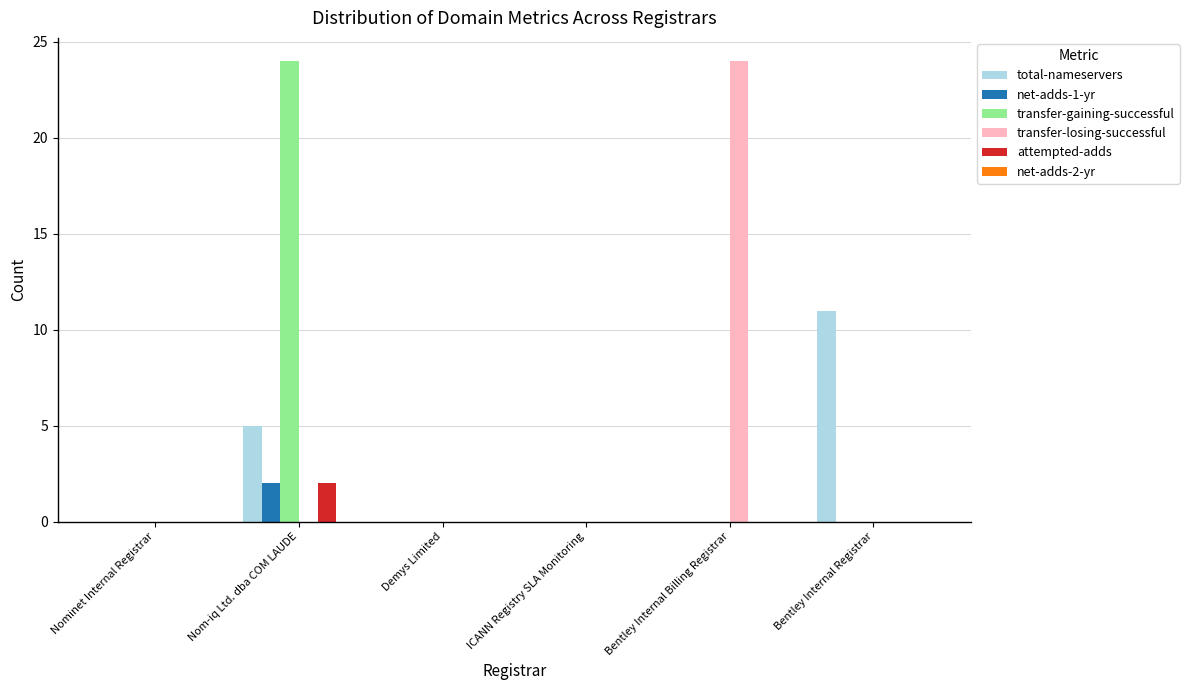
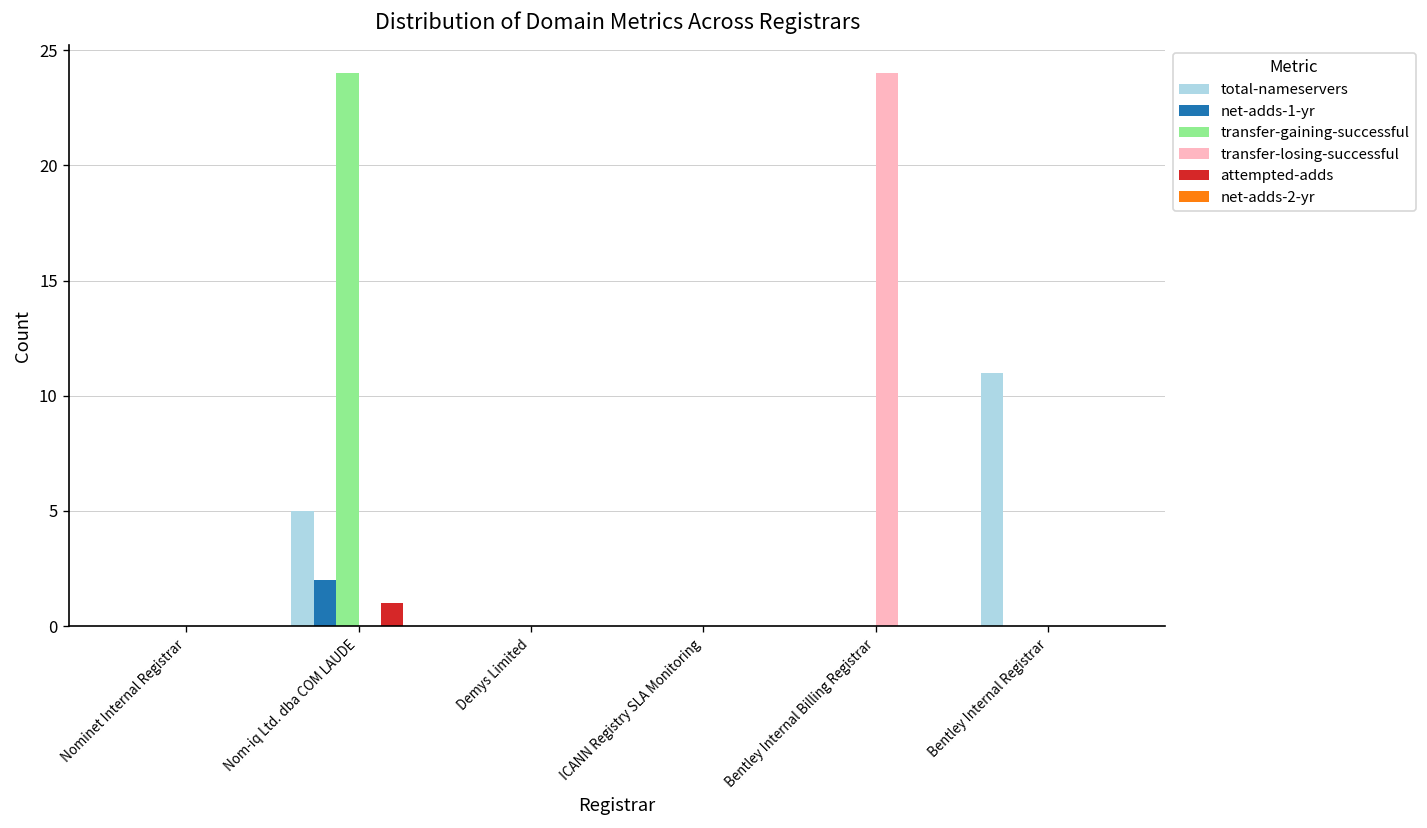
  {
    "total-nameservers": {
      "Nominet Internal Registrar": 0,
      "Nom-iq Ltd. dba COM LAUDE": 5,
      "Demys Limited": 0,
      "ICANN Registry SLA Monitoring": 0,
      "Bentley Internal Billing Registrar": 0,
      "Bentley Internal Registrar": 11
    },
    "net-adds-1-yr": {
      "Nominet Internal Registrar": 0,
      "Nom-iq Ltd. dba COM LAUDE": 2,
      "Demys Limited": 0,
      "ICANN Registry SLA Monitoring": 0,
      "Bentley Internal Billing Registrar": 0,
      "Bentley Internal Registrar": 0
    },
    "transfer-gaining-successful": {
      "Nominet Internal Registrar": 0,
      "Nom-iq Ltd. dba COM LAUDE": 24,
      "Demys Limited": 0,
      "ICANN Registry SLA Monitoring": 0,
      "Bentley Internal Billing Registrar": 0,
      "Bentley Internal Registrar": 0
    },
    "transfer-losing-successful": {
      "Nominet Internal Registrar": 0,
      "Nom-iq Ltd. dba COM LAUDE": 0,
      "Demys Limited": 0,
      "ICANN Registry SLA Monitoring": 0,
      "Bentley Internal Billing Registrar": 24,
      "Bentley Internal Registrar": 0
    },
    "attempted-adds": {
      "Nominet Internal Registrar": 0,
-     "Nom-iq Ltd. dba COM LAUDE": 2,
+     "Nom-iq Ltd. dba COM LAUDE": 1,
      "Demys Limited": 0,
      "ICANN Registry SLA Monitoring": 0,
      "Bentley Internal Billing Registrar": 0,
      "Bentley Internal Registrar": 0
    },
    "net-adds-2-yr": {
      "Nominet Internal Registrar": 0,
      "Nom-iq Ltd. dba COM LAUDE": 0,
      "Demys Limited": 0,
      "ICANN Registry SLA Monitoring": 0,
      "Bentley Internal Billing Registrar": 0,
      "Bentley Internal Registrar": 0
    }
  }
